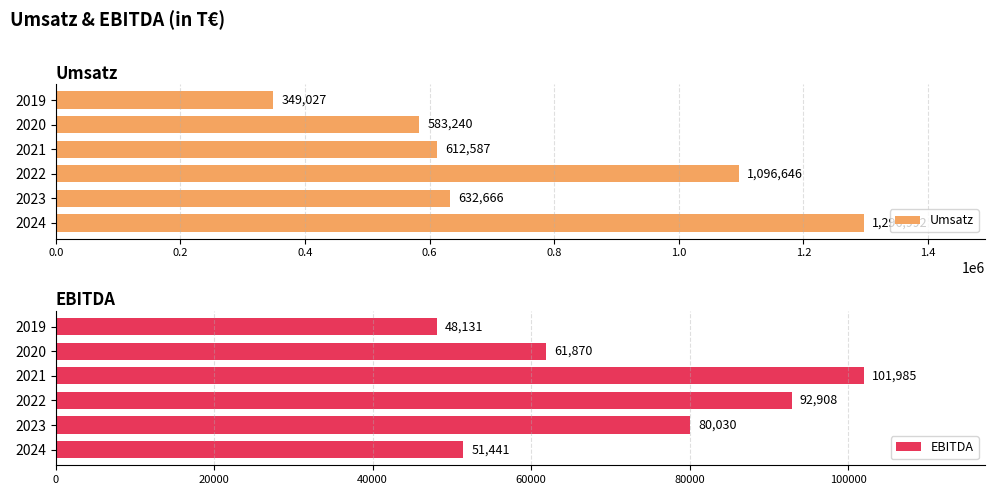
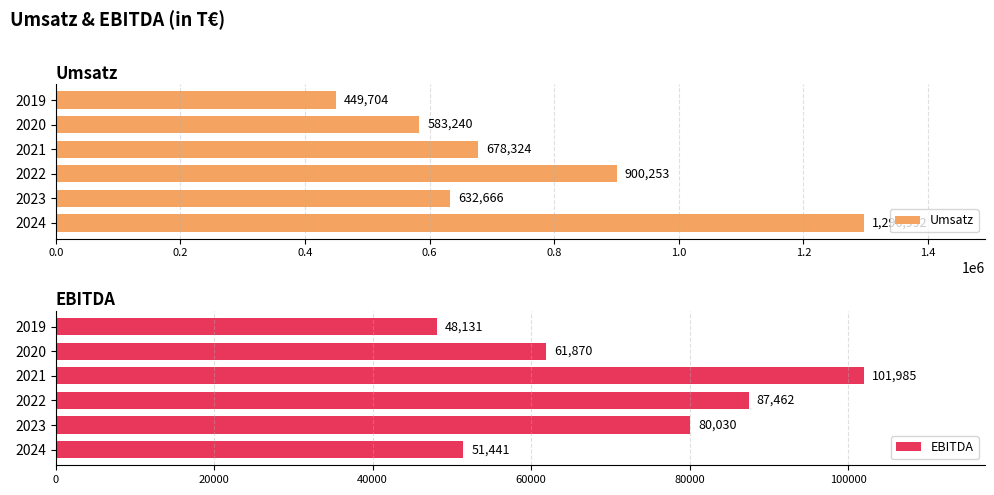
  {
    "Umsatz": {
-     "2019": "349,027",
+     "2019": "449,704",
      "2020": "583,240",
-     "2021": "612,587",
-     "2022": "1,096,646",
+     "2021": "678,324",
+     "2022": "900,253",
      "2023": "632,666"
    },
    "EBITDA": {
      "2019": "48,131",
      "2020": "61,870",
      "2021": "101,985",
-     "2022": "92,908",
+     "2022": "87,462",
      "2023": "80,030",
      "2024": "51,441"
    }
  }
